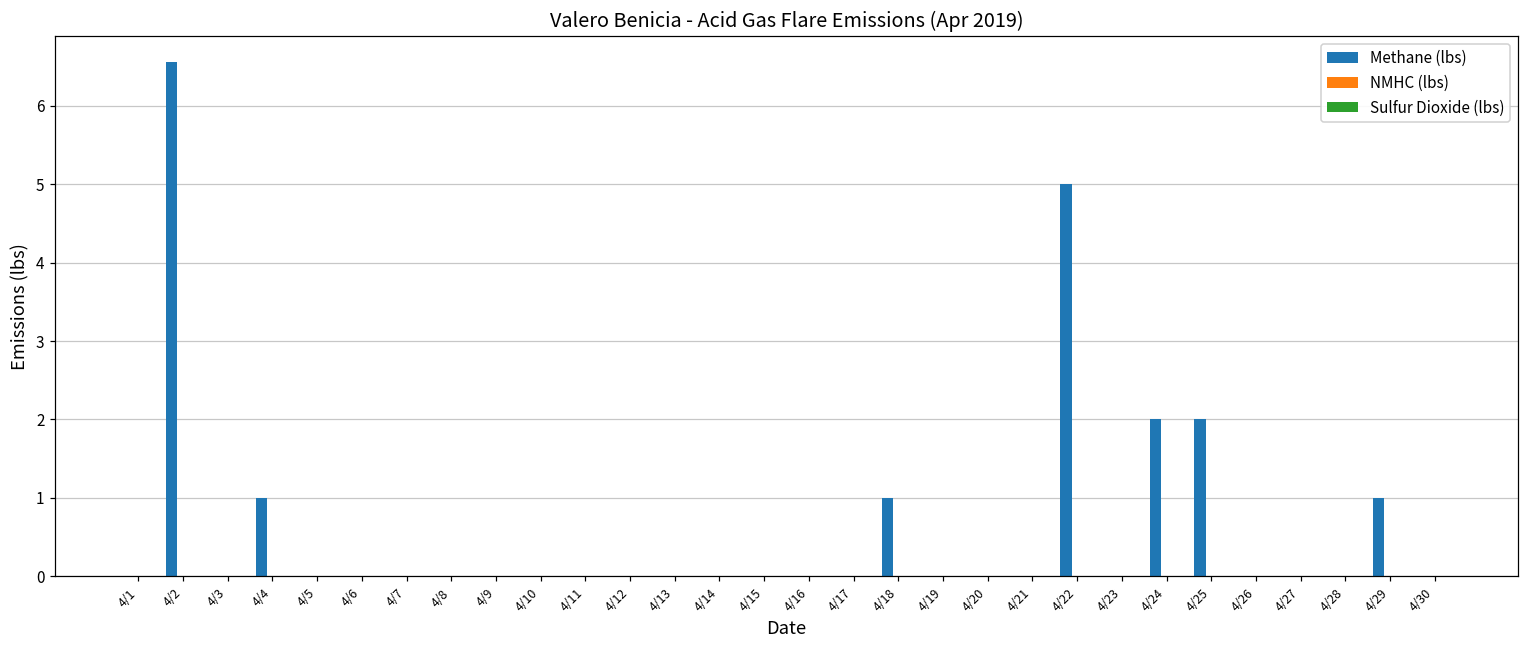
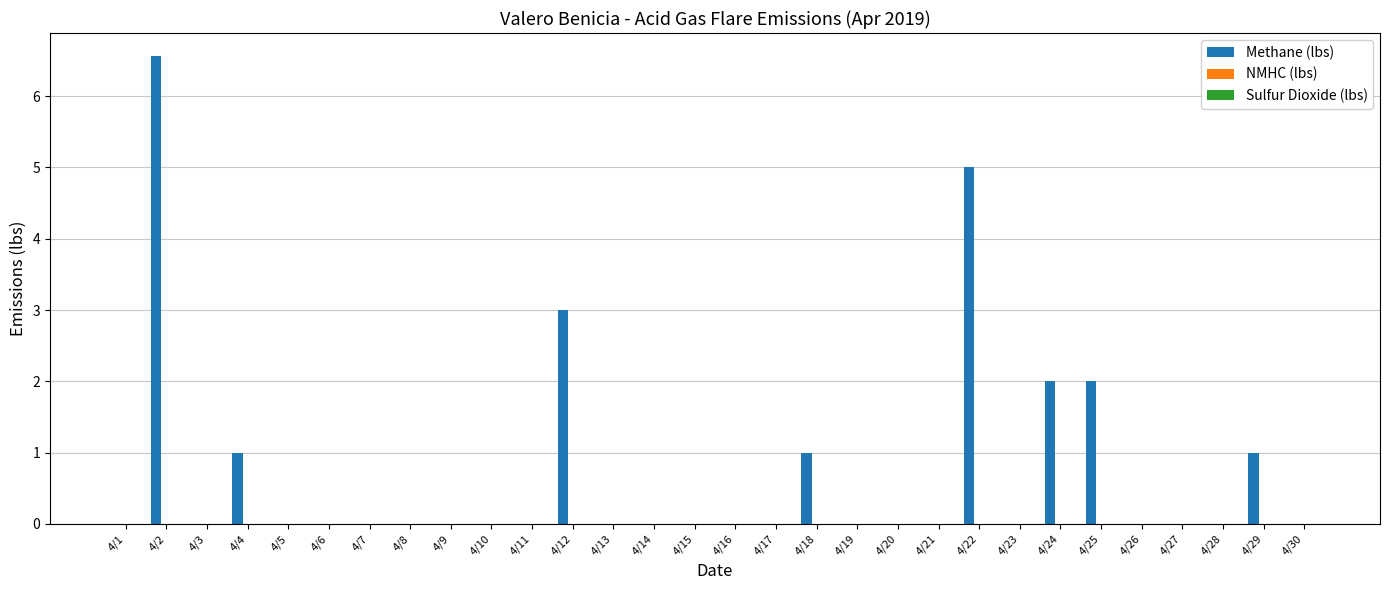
  {
    "Methane (lbs)": {
      "4/1": 0,
      "4/2": 6.6,
      "4/3": 0,
      "4/4": 1,
      "4/5": 0,
      "4/6": 0,
      "4/7": 0,
      "4/8": 0,
      "4/9": 0,
      "4/10": 0,
      "4/11": 0,
-     "4/12": 0,
+     "4/12": 3,
      "4/13": 0,
      "4/14": 0,
      "4/15": 0,
      "4/16": 0,
      "4/17": 0,
      "4/18": 1,
      "4/19": 0,
      "4/20": 0,
      "4/21": 0,
      "4/22": 5,
      "4/23": 0,
      "4/24": 2,
      "4/25": 2,
      "4/26": 0,
      "4/27": 0,
      "4/28": 0,
      "4/29": 1,
      "4/30": 0
    },
    "NMHC (lbs)": {
      "4/1": 0,
      "4/2": 0,
      "4/3": 0,
      "4/4": 0,
      "4/5": 0,
      "4/6": 0,
      "4/7": 0,
      "4/8": 0,
      "4/9": 0,
      "4/10": 0,
      "4/11": 0,
      "4/12": 0,
      "4/13": 0,
      "4/14": 0,
      "4/15": 0,
      "4/16": 0,
      "4/17": 0,
      "4/18": 0,
      "4/19": 0,
      "4/20": 0,
      "4/21": 0,
      "4/22": 0,
      "4/23": 0,
      "4/24": 0,
      "4/25": 0,
      "4/26": 0,
      "4/27": 0,
      "4/28": 0,
      "4/29": 0,
      "4/30": 0
    },
    "Sulfur Dioxide (lbs)": {
      "4/1": 0,
      "4/2": 0,
      "4/3": 0,
      "4/4": 0,
      "4/5": 0,
      "4/6": 0,
      "4/7": 0,
      "4/8": 0,
      "4/9": 0,
      "4/10": 0,
      "4/11": 0,
      "4/12": 0,
      "4/13": 0,
      "4/14": 0,
      "4/15": 0,
      "4/16": 0,
      "4/17": 0,
      "4/18": 0,
      "4/19": 0,
      "4/20": 0,
      "4/21": 0,
      "4/22": 0,
      "4/23": 0,
      "4/24": 0,
      "4/25": 0,
      "4/26": 0,
      "4/27": 0,
      "4/28": 0,
      "4/29": 0,
      "4/30": 0
    }
  }
